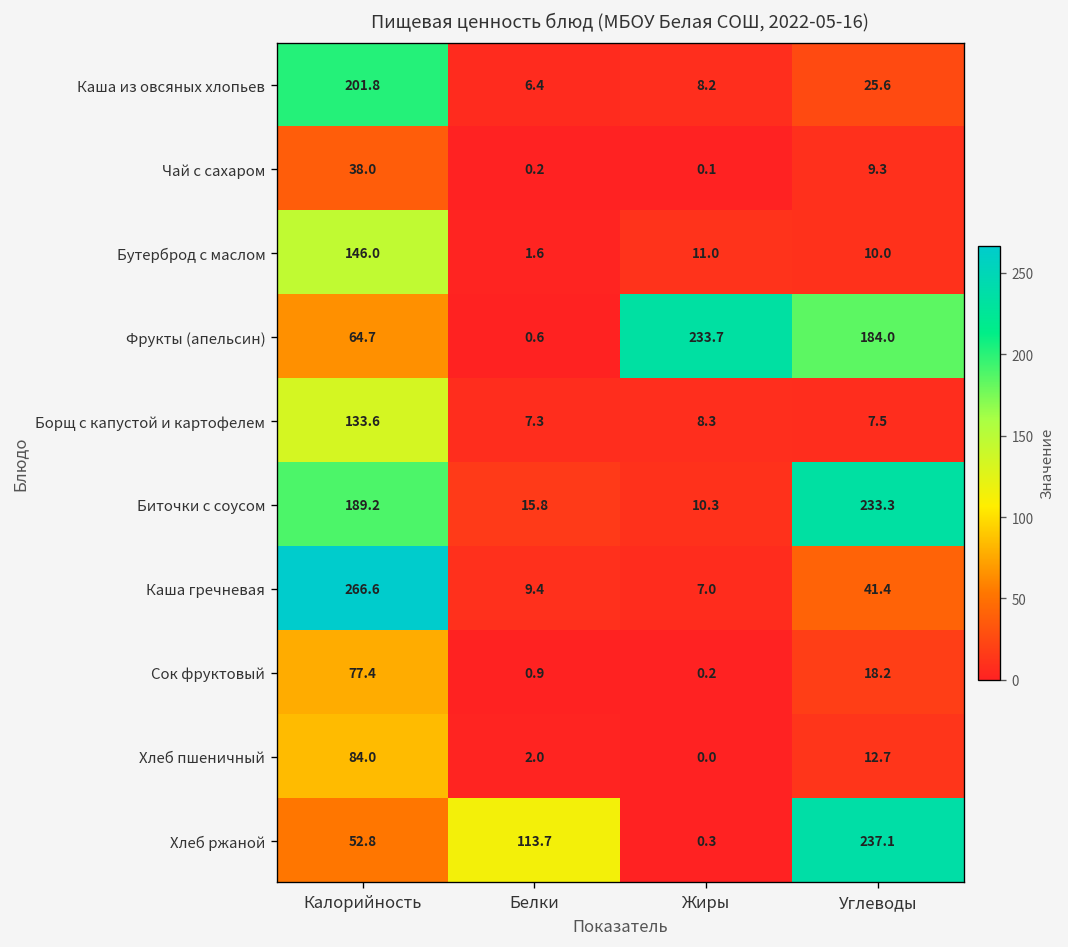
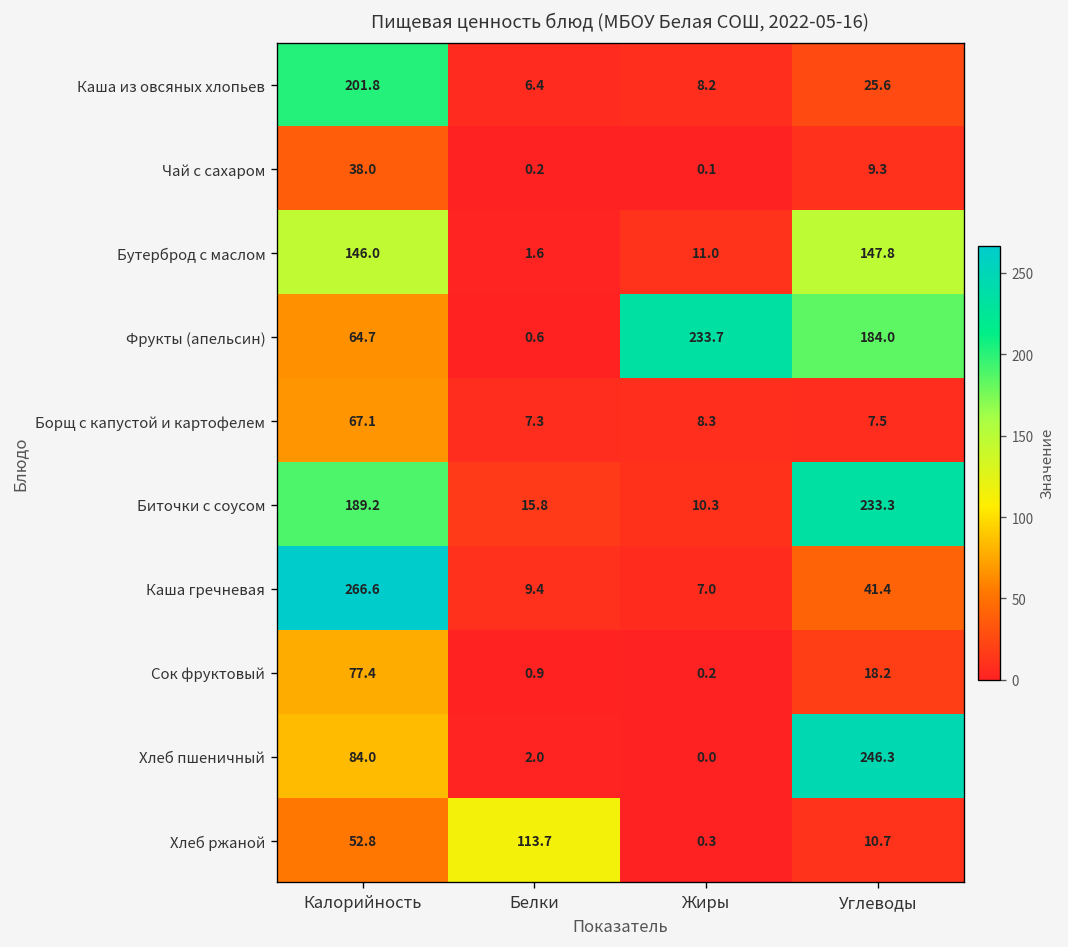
  {
    "Каша из овсяных хлопьев": {
      "Калорийность": 201.8,
      "Белки": 6.4,
      "Жиры": 8.2,
      "Углеводы": 25.6
    },
    "Чай с сахаром": {
      "Калорийность": 38.0,
      "Белки": 0.2,
      "Жиры": 0.1,
      "Углеводы": 9.3
    },
    "Бутерброд с маслом": {
      "Калорийность": 146.0,
      "Белки": 1.6,
      "Жиры": 11.0,
-     "Углеводы": 10.0
+     "Углеводы": 147.8
    },
    "Фрукты (апельсин)": {
      "Калорийность": 64.7,
      "Белки": 0.6,
      "Жиры": 233.7,
      "Углеводы": 184.0
    },
    "Борщ с капустой и картофелем": {
-     "Калорийность": 133.6,
+     "Калорийность": 67.1,
      "Белки": 7.3,
      "Жиры": 8.3,
      "Углеводы": 7.5
    },
    "Биточки с соусом": {
      "Калорийность": 189.2,
      "Белки": 15.8,
      "Жиры": 10.3,
      "Углеводы": 233.3
    },
    "Каша гречневая": {
      "Калорийность": 266.6,
      "Белки": 9.4,
      "Жиры": 7.0,
      "Углеводы": 41.4
    },
    "Сок фруктовый": {
      "Калорийность": 77.4,
      "Белки": 0.9,
      "Жиры": 0.2,
      "Углеводы": 18.2
    },
    "Хлеб пшеничный": {
      "Калорийность": 84.0,
      "Белки": 2.0,
      "Жиры": 0.0,
-     "Углеводы": 12.7
+     "Углеводы": 246.3
    },
    "Хлеб ржаной": {
      "Калорийность": 52.8,
      "Белки": 113.7,
      "Жиры": 0.3,
-     "Углеводы": 237.1
+     "Углеводы": 10.7
    }
  }
